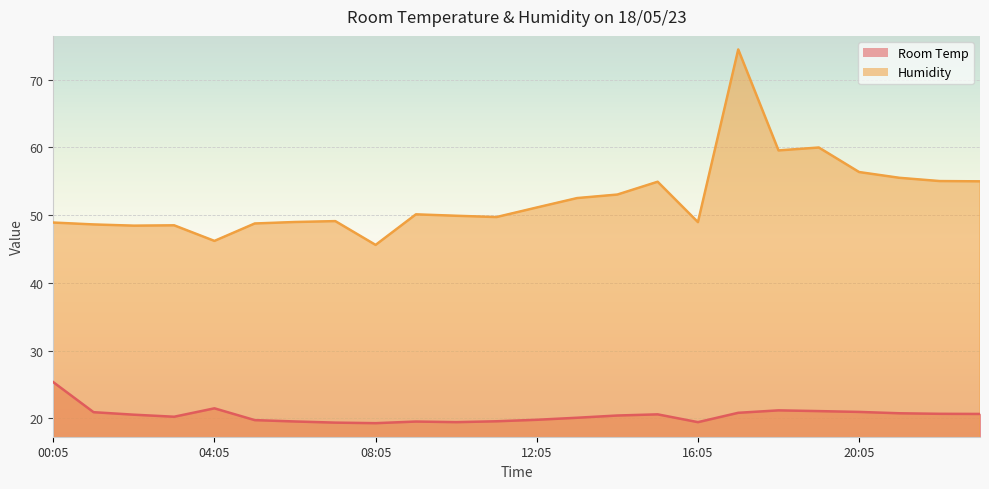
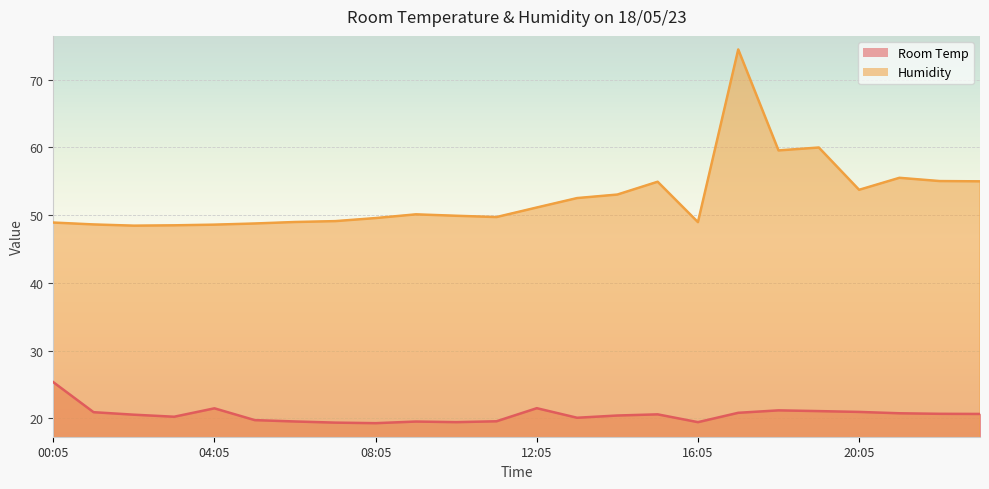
  {
    "Room Temp": {
      "00:05": 25,
      "04:05": 22,
      "08:05": 19,
-     "12:05": 20,
+     "12:05": 22,
      "16:05": 19,
      "20:05": 21
    },
    "Humidity": {
      "00:05": 49,
-     "04:05": 46,
-     "08:05": 46,
+     "04:05": 49,
+     "08:05": 50,
      "12:05": 51,
      "16:05": 49,
-     "20:05": 56
+     "20:05": 54
    }
  }
